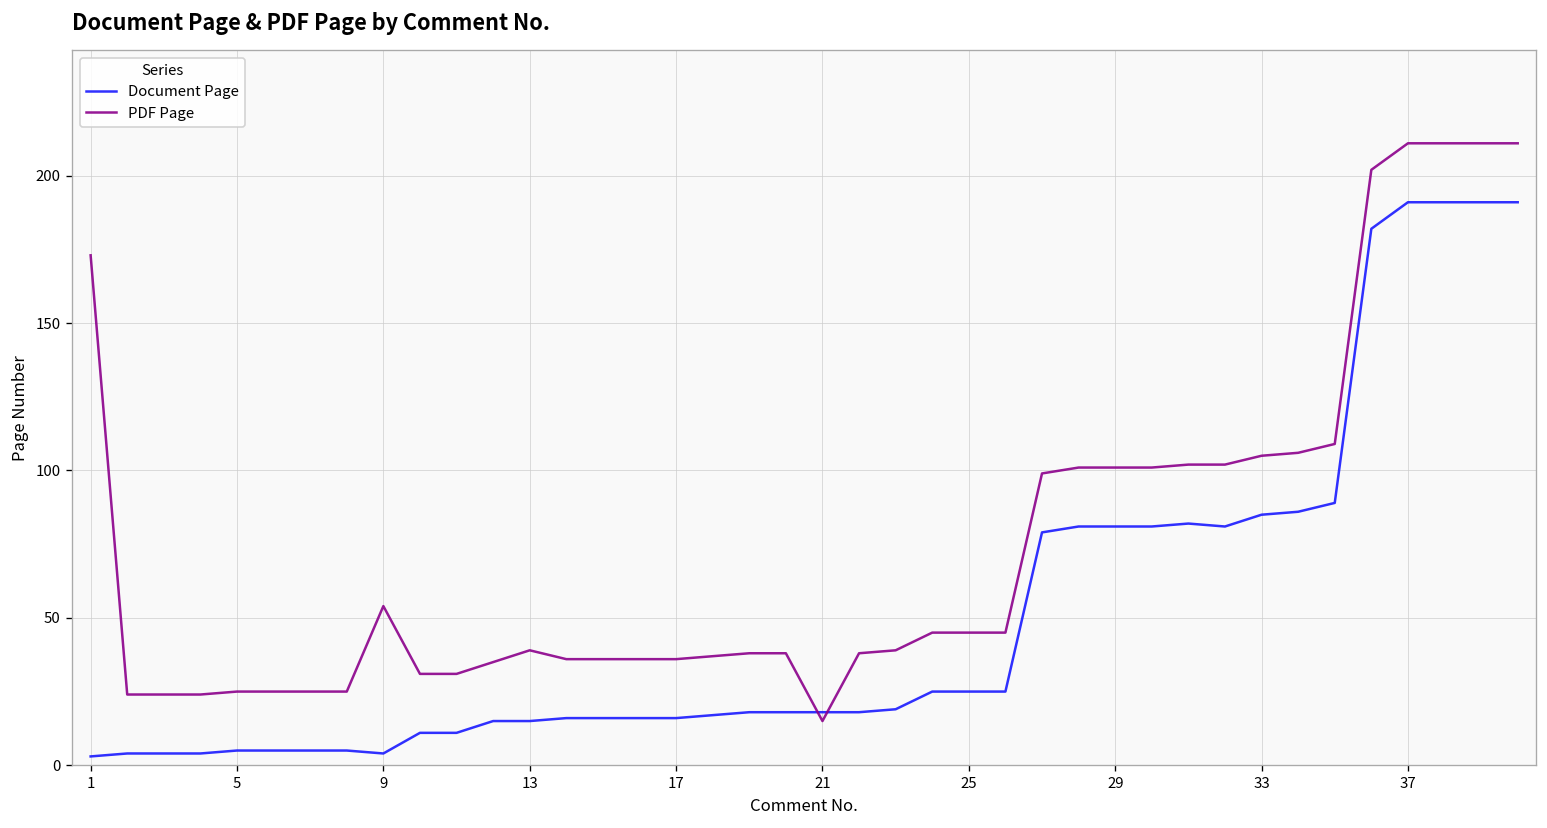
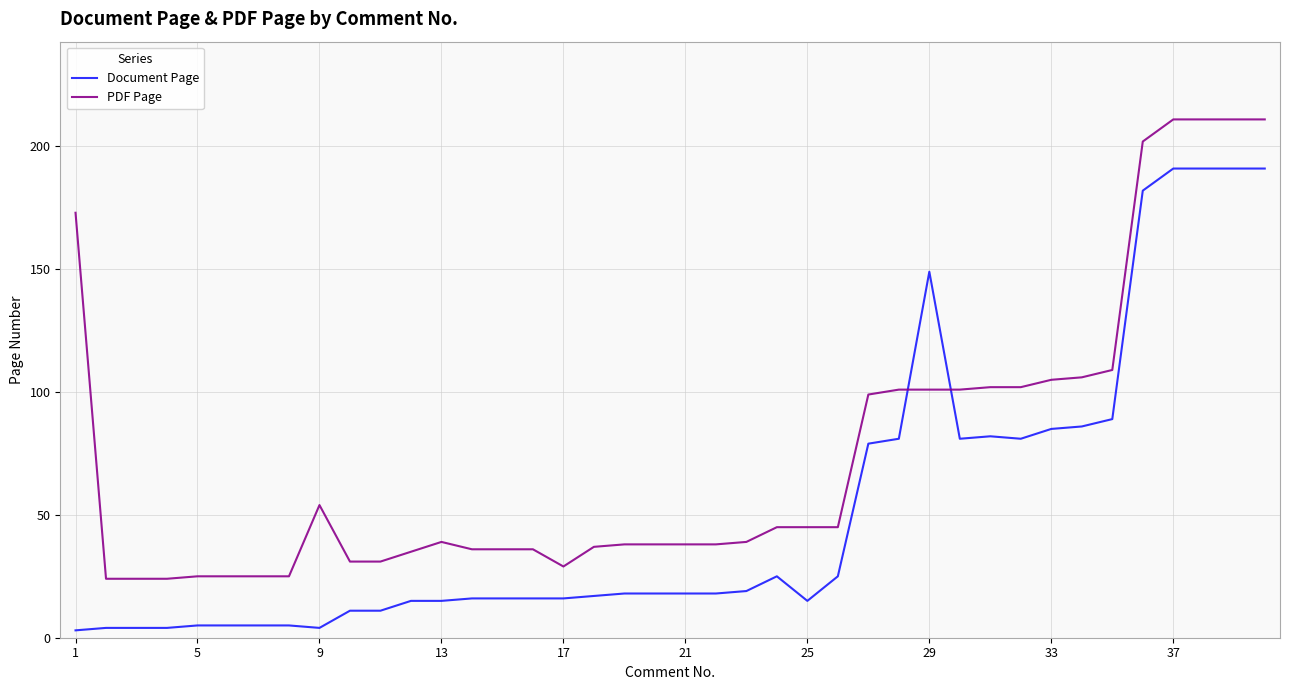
  {
    "Document Page": {
      "1": 3,
      "5": 5,
      "9": 4,
      "13": 15,
      "17": 16,
      "21": 18,
-     "25": 25,
-     "29": 81,
+     "25": 15,
+     "29": 149,
      "33": 85,
      "37": 191
    },
    "PDF Page": {
      "1": 173,
      "5": 25,
      "9": 54,
      "13": 39,
-     "17": 36,
-     "21": 15,
+     "17": 29,
+     "21": 38,
      "25": 45,
      "29": 101,
      "33": 105,
      "37": 211
    }
  }
